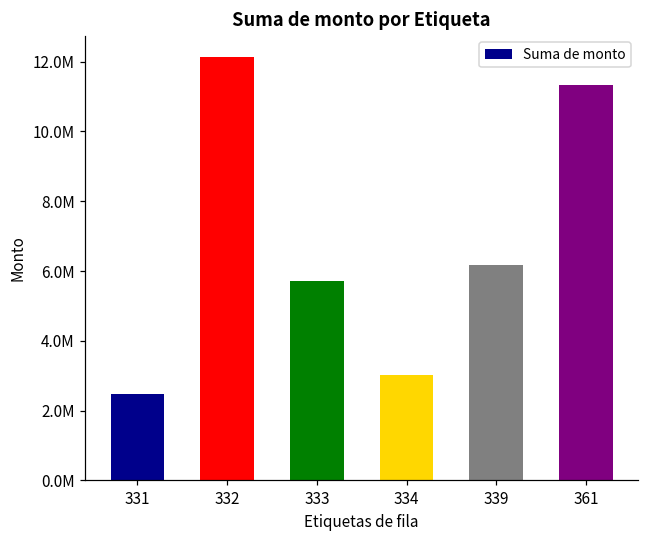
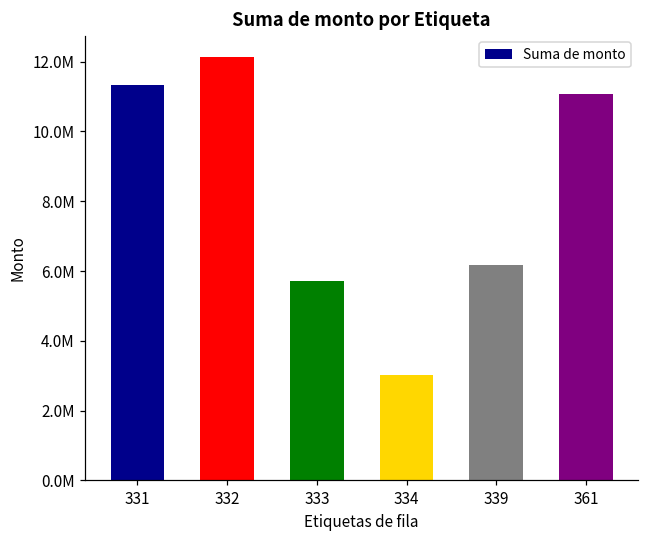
  {
-   "331": 2500000,
+   "331": 11300000,
    "332": 12100000,
    "333": 5700000,
    "334": 3000000,
    "339": 6200000,
-   "361": 11300000
+   "361": 11100000
  }
